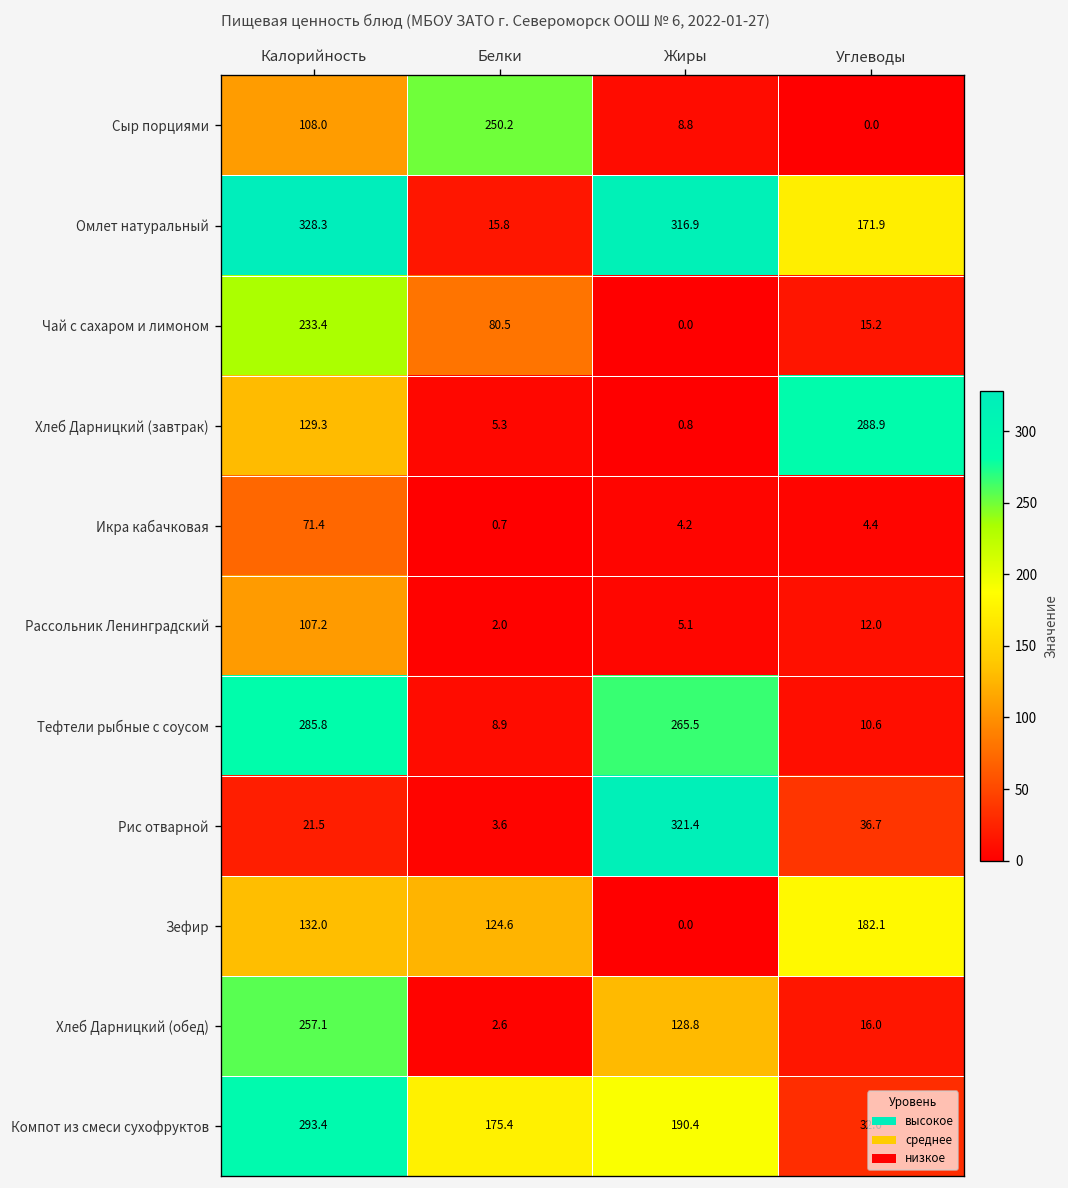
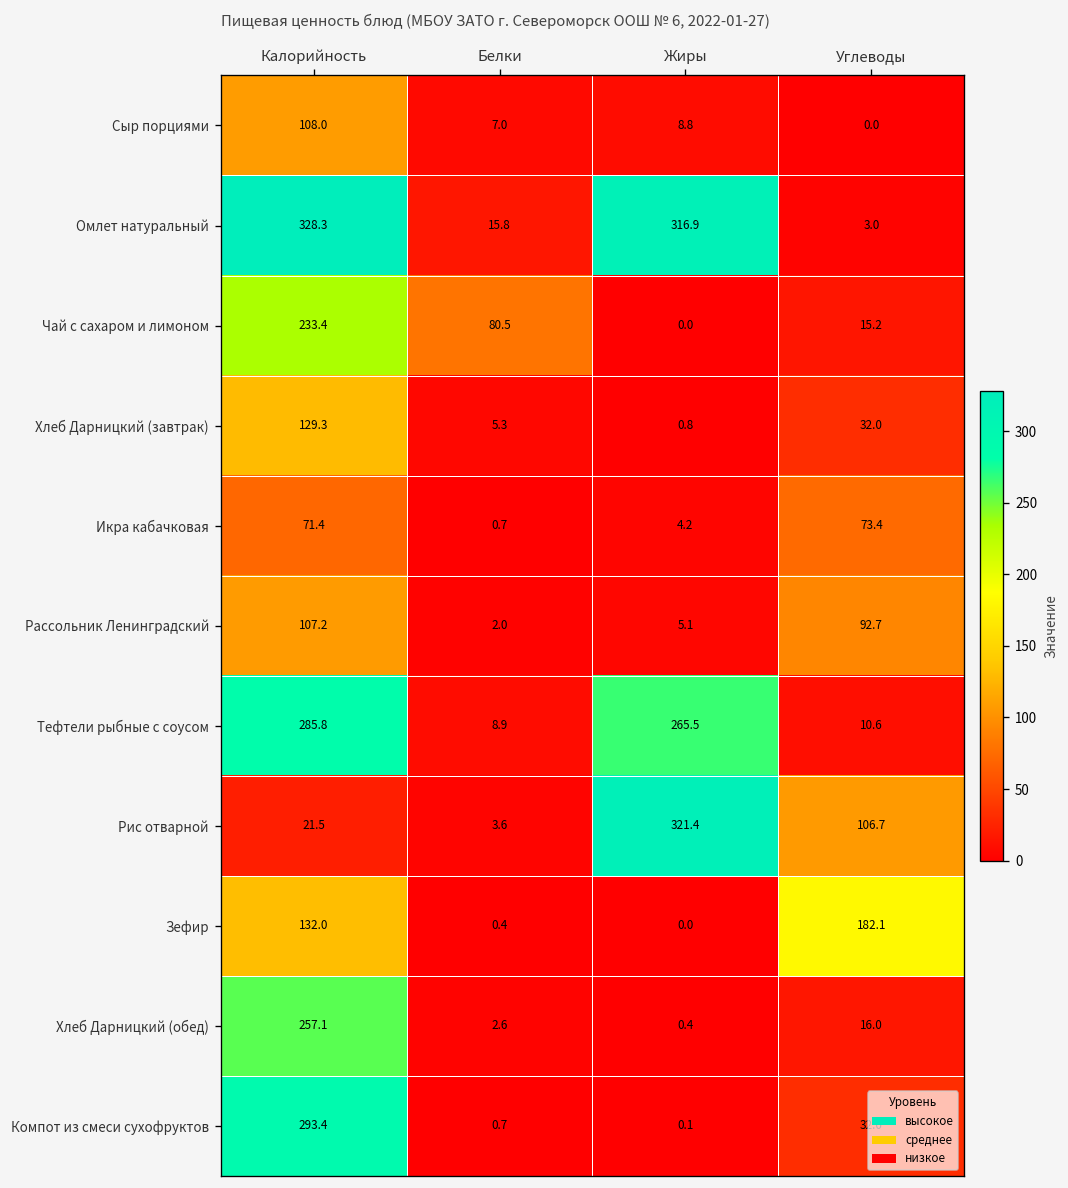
  {
    "Сыр порциями": {
      "Калорийность": 108.0,
-     "Белки": 250.2,
+     "Белки": 7.0,
      "Жиры": 8.8,
      "Углеводы": 0.0
    },
    "Омлет натуральный": {
      "Калорийность": 328.3,
      "Белки": 15.8,
      "Жиры": 316.9,
-     "Углеводы": 171.9
+     "Углеводы": 3.0
    },
    "Чай с сахаром и лимоном": {
      "Калорийность": 233.4,
      "Белки": 80.5,
      "Жиры": 0.0,
      "Углеводы": 15.2
    },
    "Хлеб Дарницкий (завтрак)": {
      "Калорийность": 129.3,
      "Белки": 5.3,
      "Жиры": 0.8,
-     "Углеводы": 288.9
+     "Углеводы": 32.0
    },
    "Икра кабачковая": {
      "Калорийность": 71.4,
      "Белки": 0.7,
      "Жиры": 4.2,
-     "Углеводы": 4.4
+     "Углеводы": 73.4
    },
    "Рассольник Ленинградский": {
      "Калорийность": 107.2,
      "Белки": 2.0,
      "Жиры": 5.1,
-     "Углеводы": 12.0
+     "Углеводы": 92.7
    },
    "Тефтели рыбные с соусом": {
      "Калорийность": 285.8,
      "Белки": 8.9,
      "Жиры": 265.5,
      "Углеводы": 10.6
    },
    "Рис отварной": {
      "Калорийность": 21.5,
      "Белки": 3.6,
      "Жиры": 321.4,
-     "Углеводы": 36.7
+     "Углеводы": 106.7
    },
    "Зефир": {
      "Калорийность": 132.0,
-     "Белки": 124.6,
+     "Белки": 0.4,
      "Жиры": 0.0,
      "Углеводы": 182.1
    },
    "Хлеб Дарницкий (обед)": {
      "Калорийность": 257.1,
      "Белки": 2.6,
-     "Жиры": 128.8,
+     "Жиры": 0.4,
      "Углеводы": 16.0
    },
    "Компот из смеси сухофруктов": {
      "Калорийность": 293.4,
-     "Белки": 175.4,
-     "Жиры": 190.4
+     "Белки": 0.7,
+     "Жиры": 0.1
    }
  }
